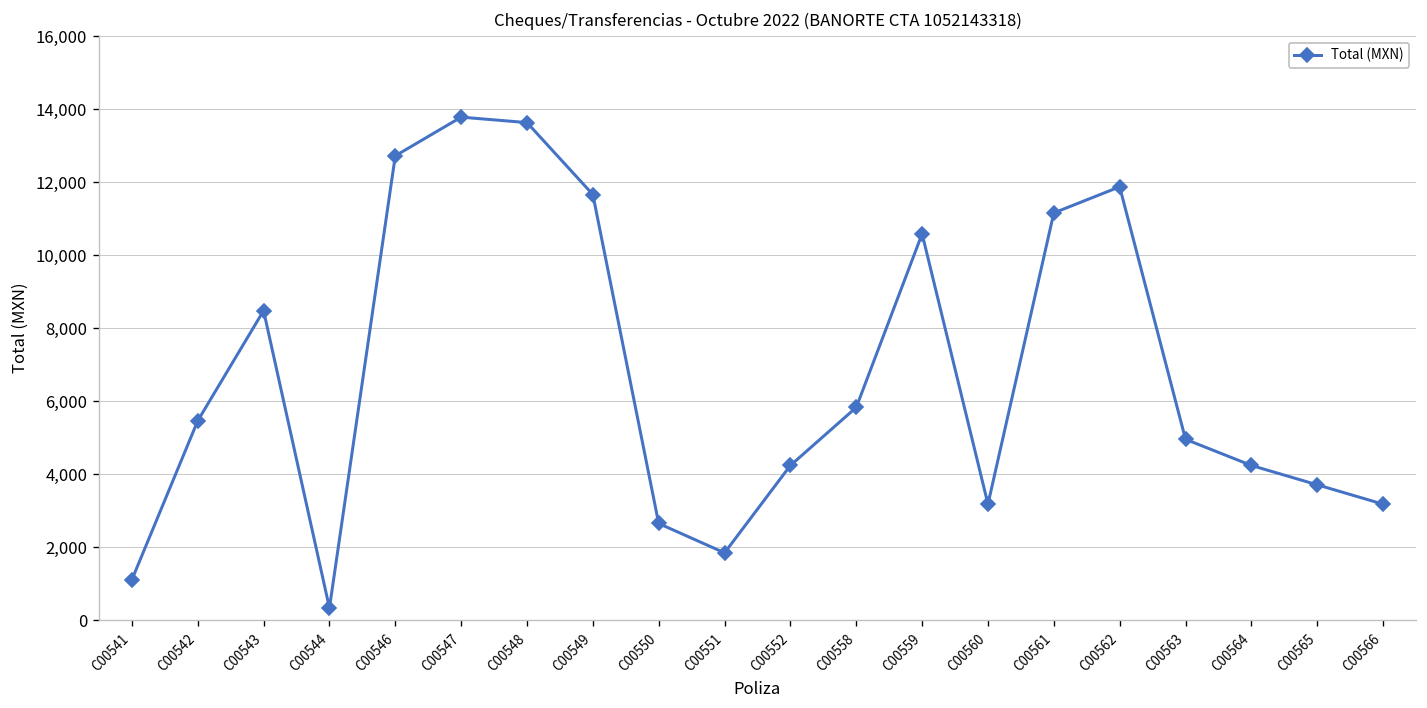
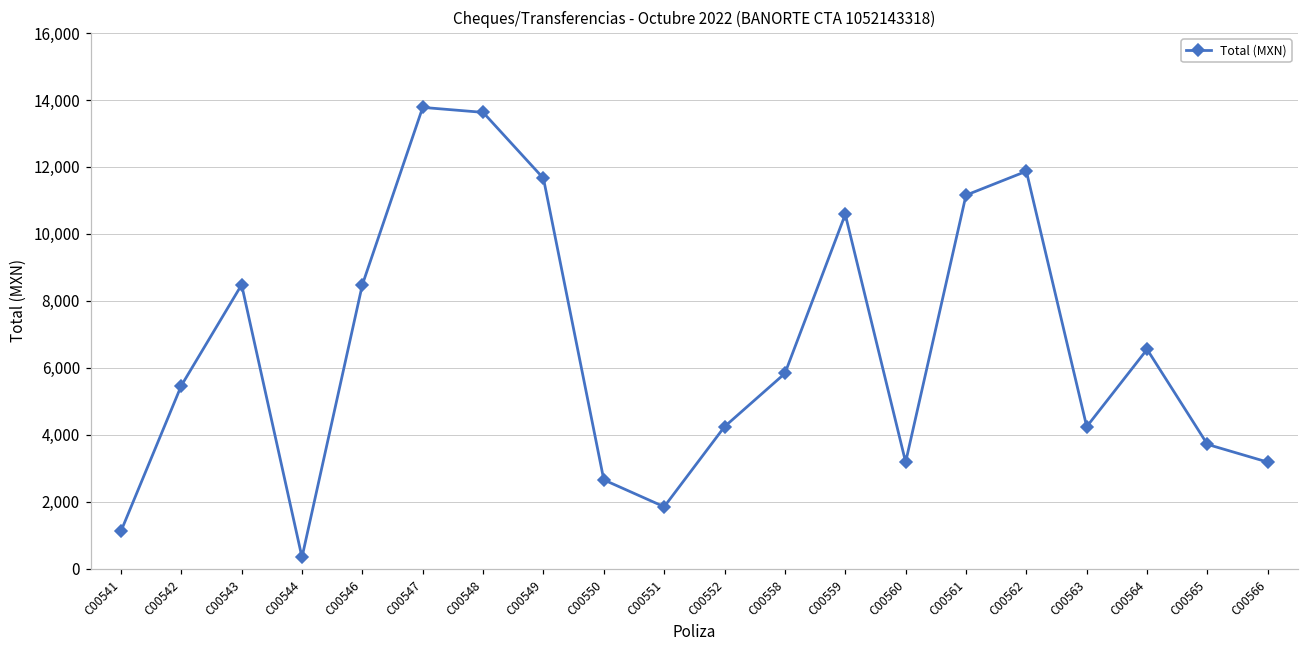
  {
    "C00541": "1,100",
    "C00542": "5,500",
    "C00543": "8,500",
    "C00544": "300",
-   "C00546": "12,700",
+   "C00546": "8,500",
    "C00547": "13,800",
    "C00548": "13,600",
    "C00549": "11,700",
    "C00550": "2,700",
    "C00551": "1,800",
    "C00552": "4,200",
    "C00558": "5,800",
    "C00559": "10,600",
    "C00560": "3,200",
    "C00561": "11,200",
    "C00562": "11,900",
-   "C00563": "5,000",
-   "C00564": "4,200",
+   "C00563": "4,200",
+   "C00564": "6,600",
    "C00565": "3,700",
    "C00566": "3,200"
  }
